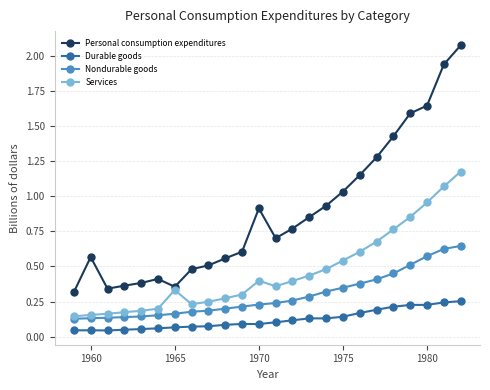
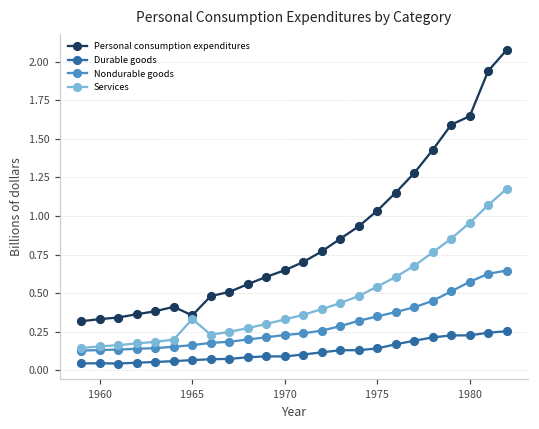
  {
    "Personal consumption expenditures": {
-     "1960": 0.57,
+     "1960": 0.33,
      "1965": 0.36,
-     "1970": 0.91,
+     "1970": 0.65,
      "1975": 1.03,
      "1980": 1.65
    },
    "Services": {
      "1960": 0.15,
      "1965": 0.33,
-     "1970": 0.40,
+     "1970": 0.33,
      "1975": 0.54,
      "1980": 0.96
    }
  }
